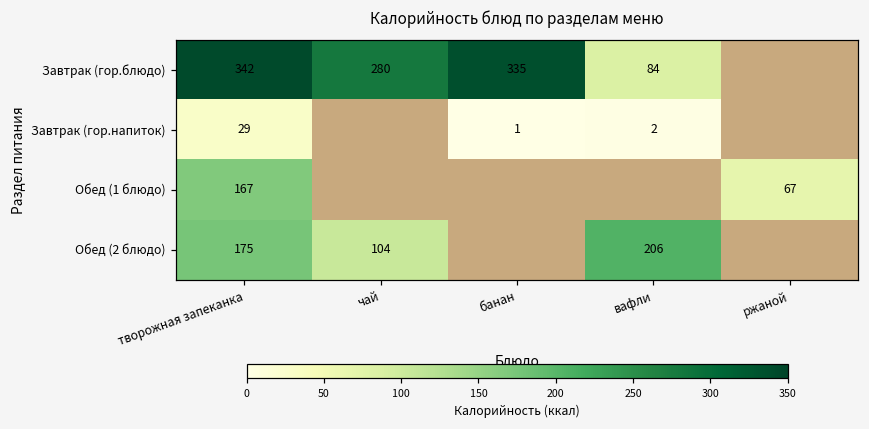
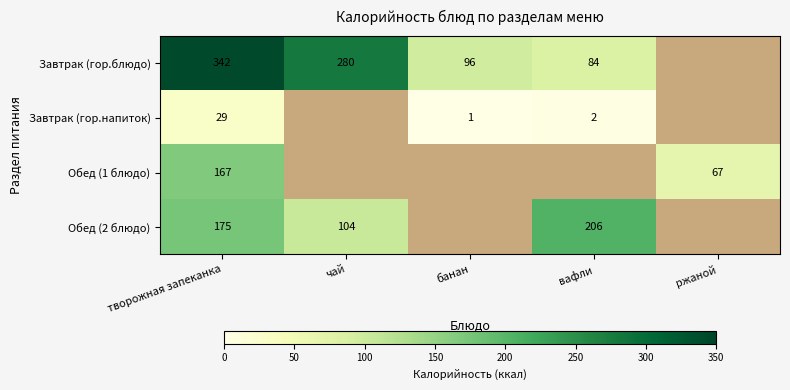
  {
    "Завтрак (гор.блюдо)": {
      "творожная запеканка": 342,
      "чай": 280,
-     "банан": 335,
+     "банан": 96,
      "вафли": 84
    },
    "Завтрак (гор.напиток)": {
      "творожная запеканка": 29,
      "банан": 1,
      "вафли": 2
    },
    "Обед (1 блюдо)": {
      "творожная запеканка": 167,
      "ржаной": 67
    },
    "Обед (2 блюдо)": {
      "творожная запеканка": 175,
      "чай": 104,
      "вафли": 206
    }
  }
